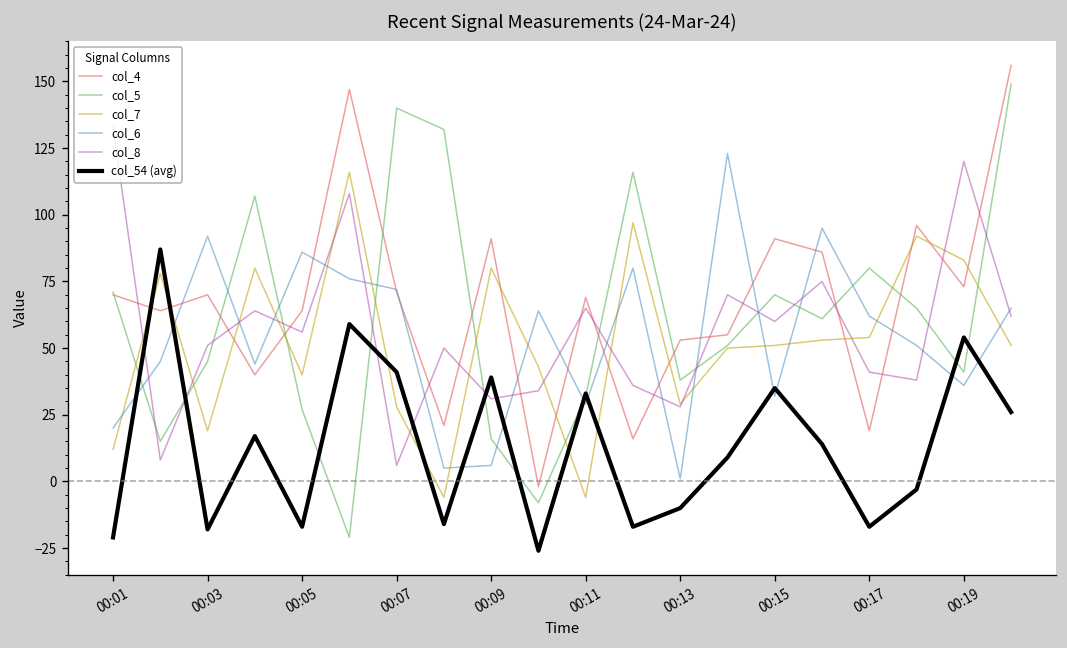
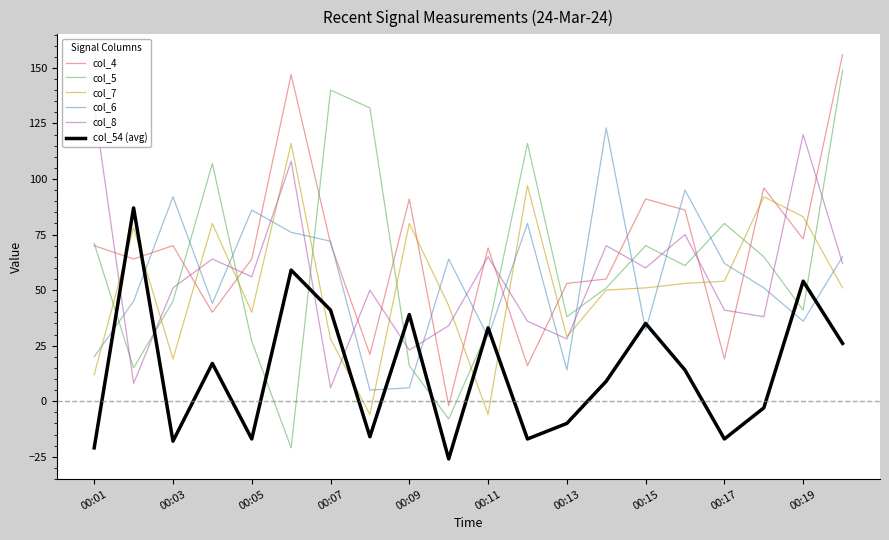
  {
    "col_4": {
      "00:03": 70,
      "00:05": 64,
      "00:09": 91,
      "00:11": 69,
      "00:13": 53,
      "00:15": 91,
      "00:17": 19,
      "00:19": 73
    },
    "col_5": {
      "00:03": 45,
      "00:05": 27,
      "00:07": 140,
      "00:09": 16,
      "00:13": 38,
      "00:15": 70,
      "00:17": 80,
      "00:19": 41
    },
    "col_7": {
      "00:01": 12,
      "00:03": 19,
      "00:05": 40,
      "00:07": 28,
      "00:09": 80,
      "00:11": -6,
      "00:15": 51,
      "00:17": 54,
      "00:19": 83
    },
    "col_6": {
      "00:01": 20,
      "00:03": 92,
      "00:05": 86,
      "00:09": 6,
      "00:11": 29,
-     "00:13": 1,
+     "00:13": 14,
      "00:15": 32,
      "00:17": 62,
      "00:19": 36
    },
    "col_8": {
      "00:03": 51,
      "00:05": 56,
      "00:07": 6,
-     "00:09": 31,
+     "00:09": 23,
      "00:11": 65,
      "00:15": 60,
      "00:17": 41,
      "00:19": 120
    },
    "col_54 (avg)": {
      "00:01": -21,
      "00:03": -18,
      "00:05": -17,
      "00:07": 41,
      "00:09": 39,
      "00:13": -10,
      "00:15": 35,
      "00:17": -17,
      "00:19": 54
    }
  }
